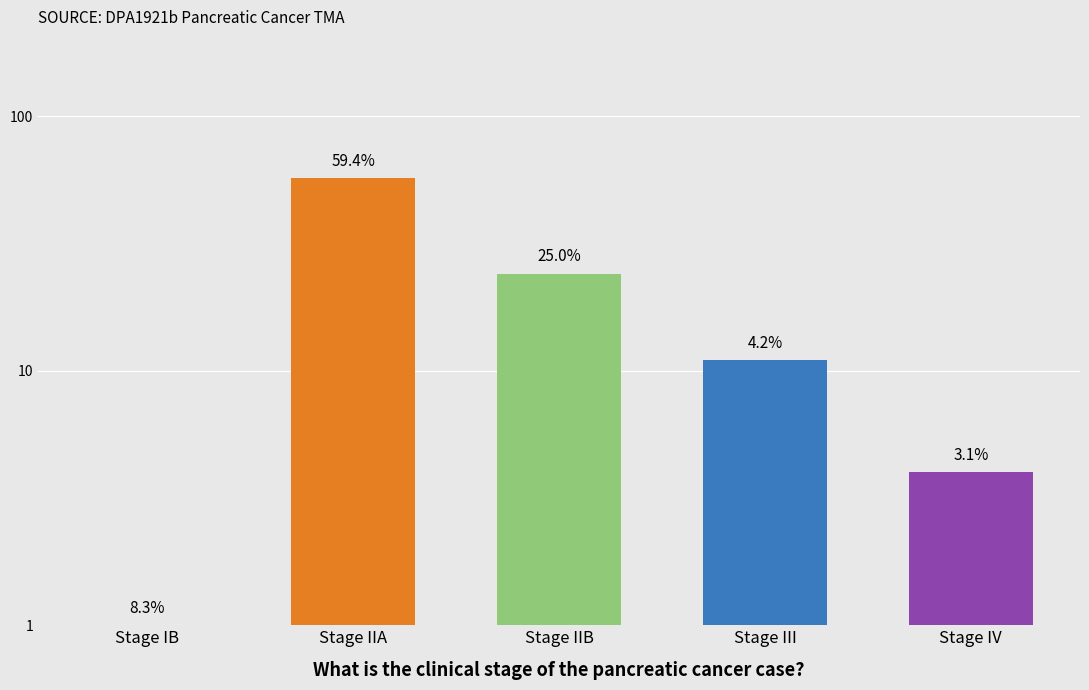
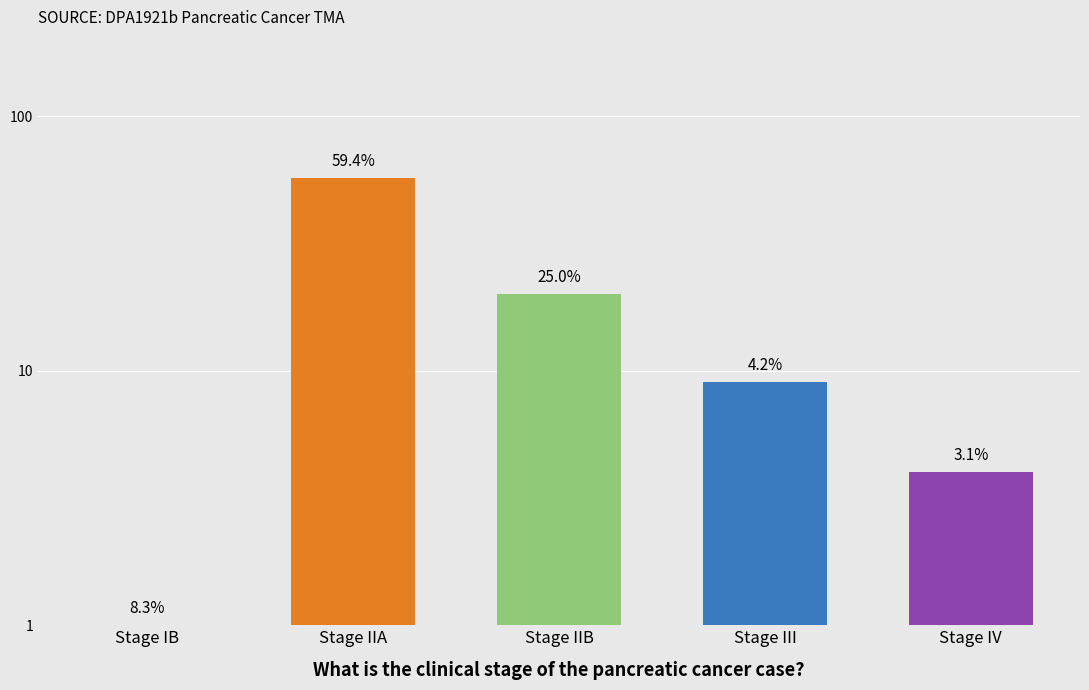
  {
-   "Stage IIB": 24,
-   "Stage III": 11
+   "Stage IIB": 20,
+   "Stage III": 9
  }
